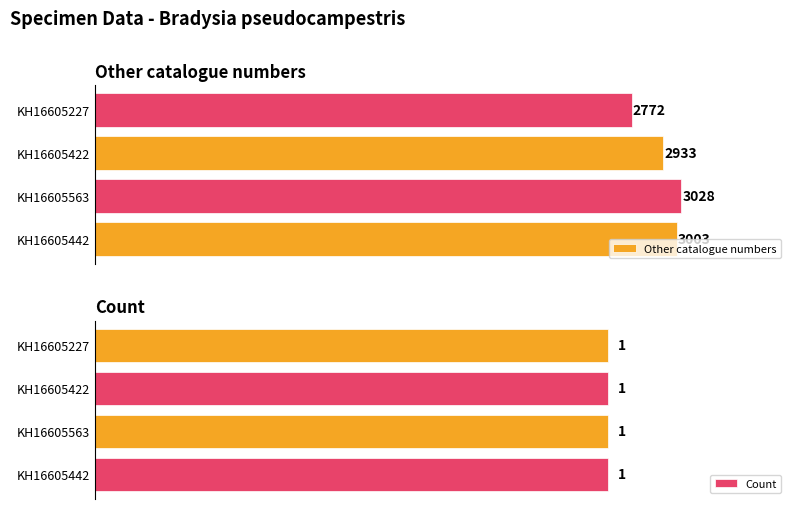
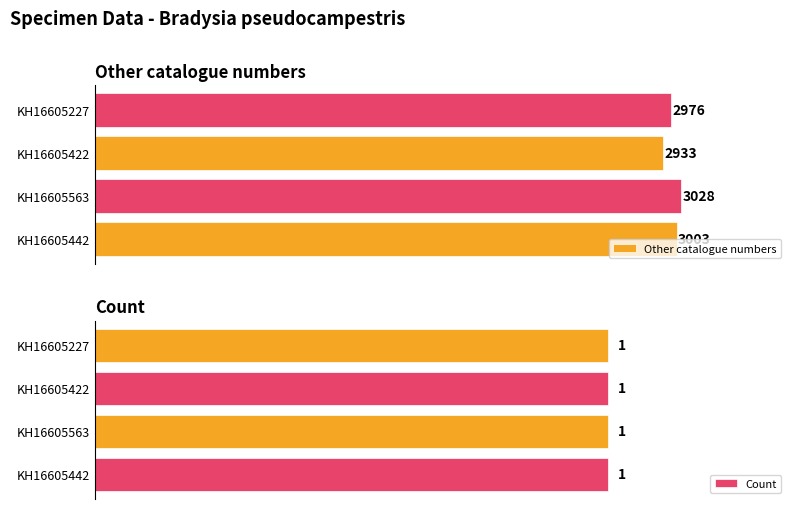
  {
    "Other catalogue numbers": {
-     "KH16605227": 2772,
+     "KH16605227": 2976,
      "KH16605422": 2933,
      "KH16605563": 3028
    },
    "Count": {
      "KH16605227": 1,
      "KH16605422": 1,
      "KH16605563": 1,
      "KH16605442": 1
    }
  }
